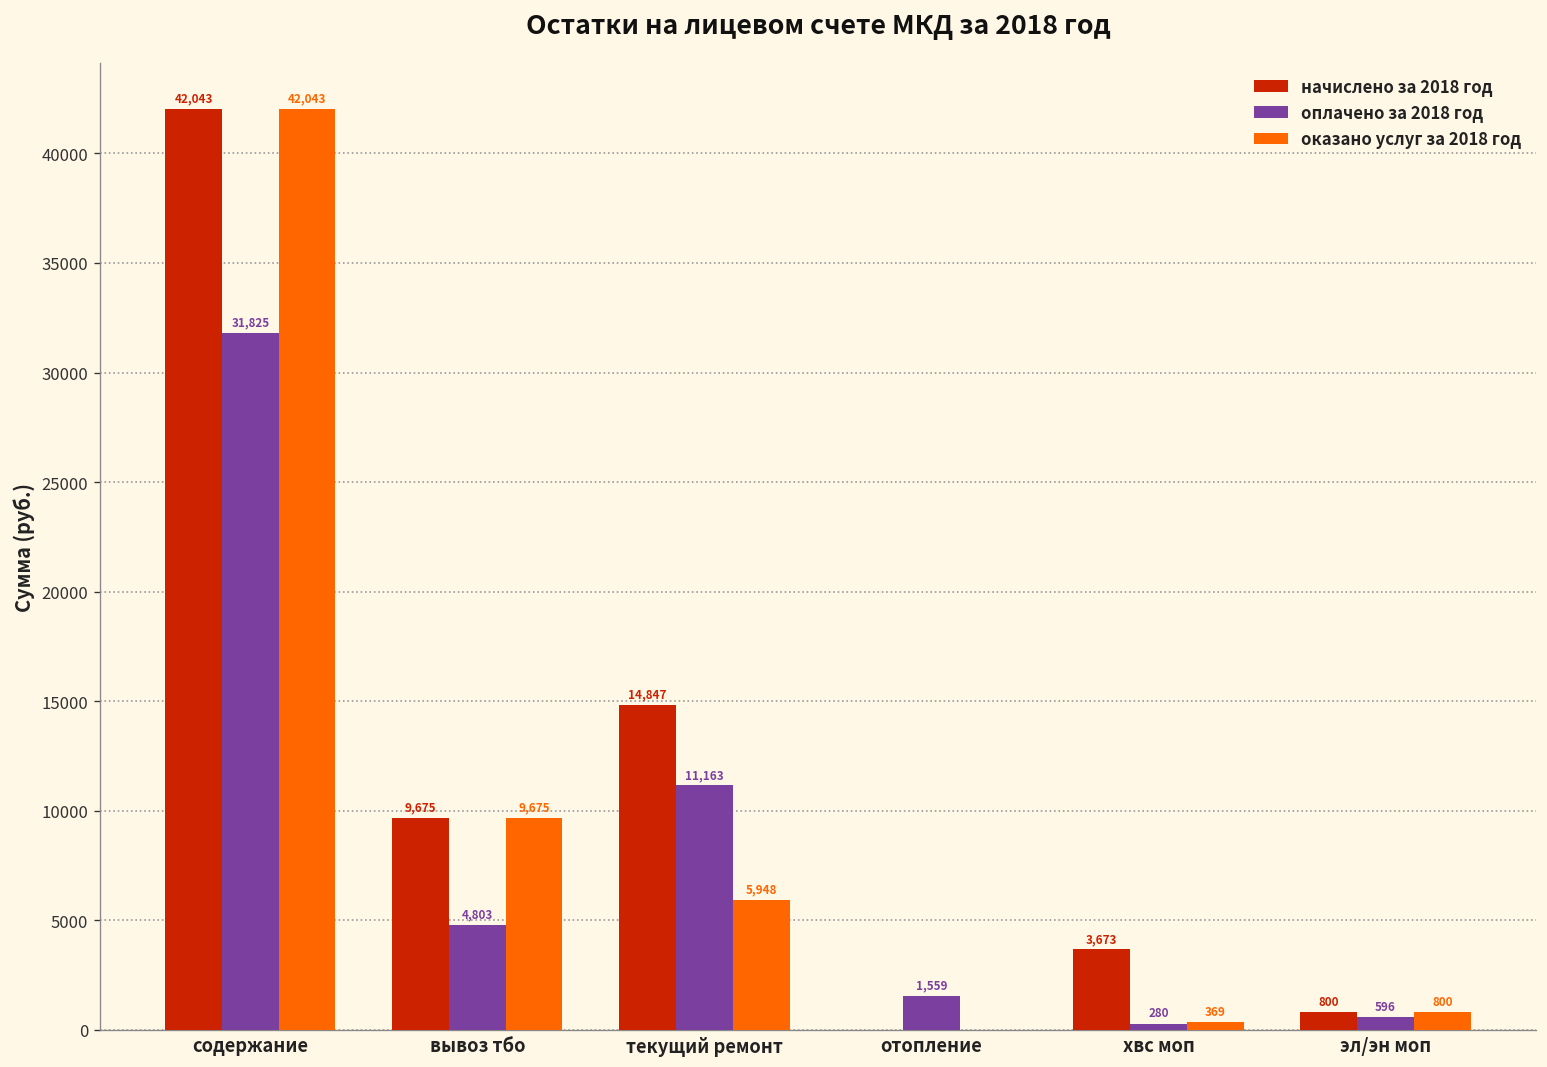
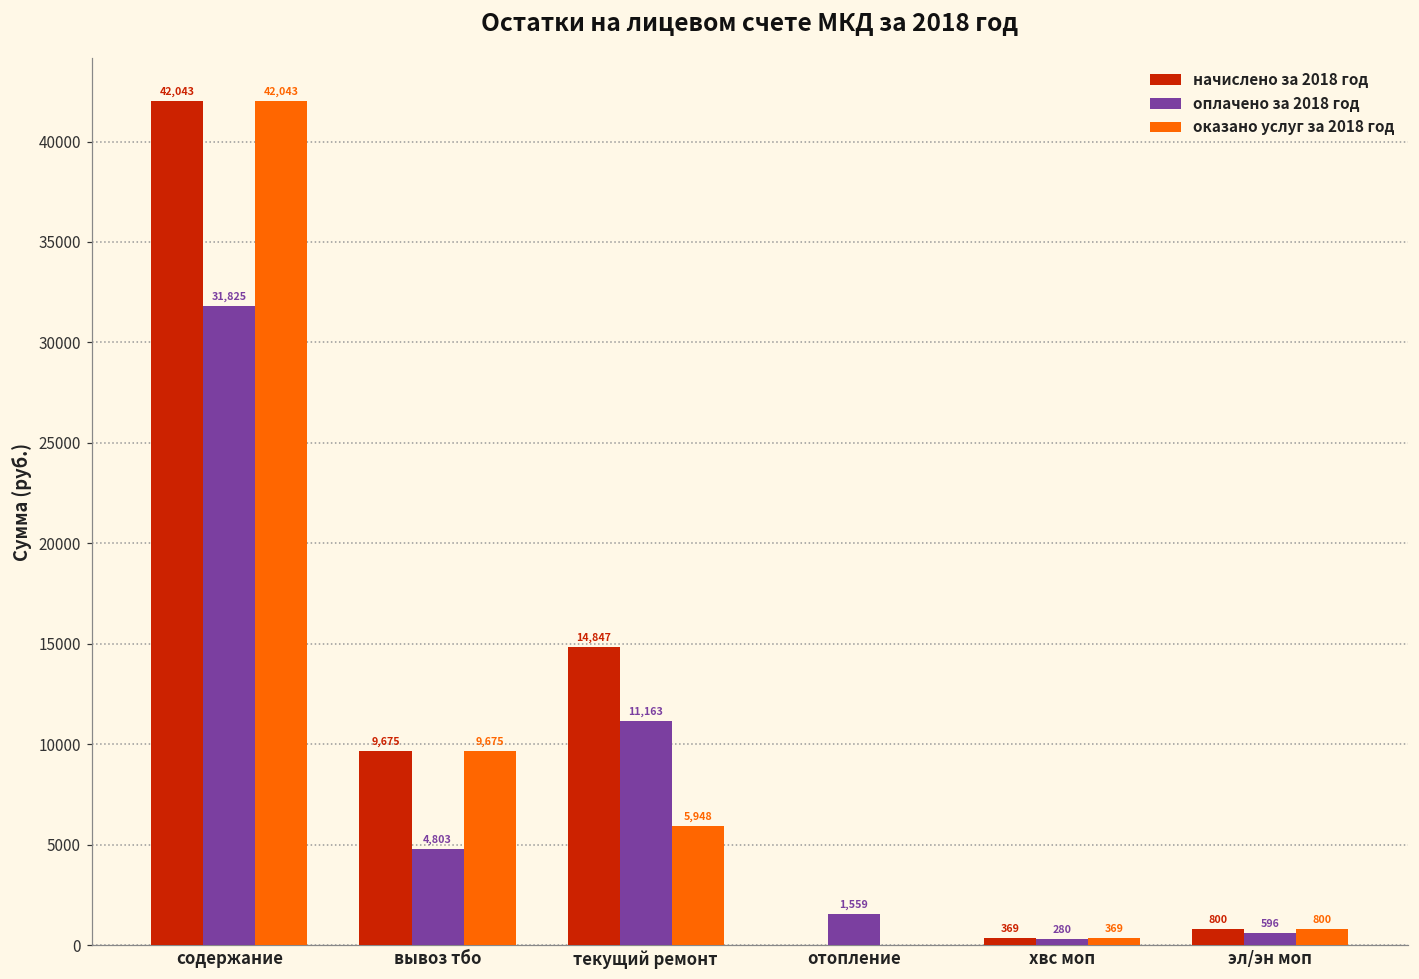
  {
    "начислено за 2018 год": {
      "содержание": "42,043",
      "вывоз тбо": "9,675",
      "текущий ремонт": "14,847",
-     "хвс моп": "3,673",
+     "хвс моп": "369",
      "эл/эн моп": "800"
    },
    "оплачено за 2018 год": {
      "содержание": "31,825",
      "вывоз тбо": "4,803",
      "текущий ремонт": "11,163",
      "отопление": "1,559",
      "хвс моп": "280",
      "эл/эн моп": "596"
    },
    "оказано услуг за 2018 год": {
      "содержание": "42,043",
      "вывоз тбо": "9,675",
      "текущий ремонт": "5,948",
      "хвс моп": "369",
      "эл/эн моп": "800"
    }
  }
